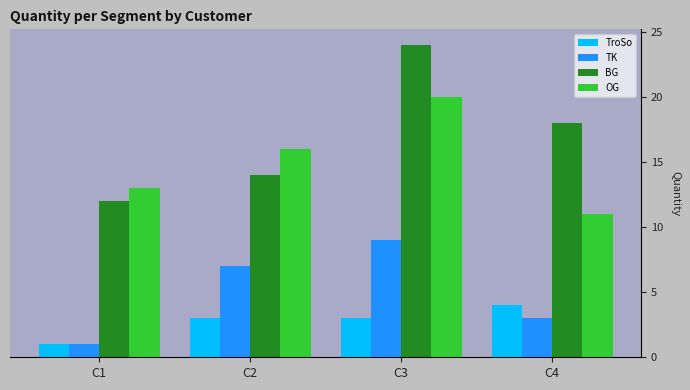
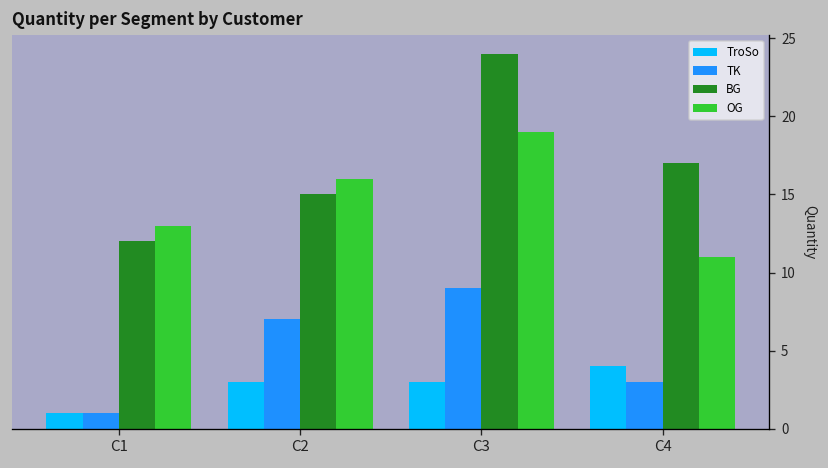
  {
    "BG": {
      "C1": 12,
-     "C2": 14,
+     "C2": 15,
      "C3": 24,
-     "C4": 18
+     "C4": 17
    },
    "OG": {
      "C1": 13,
      "C2": 16,
-     "C3": 20,
+     "C3": 19,
      "C4": 11
    }
  }
